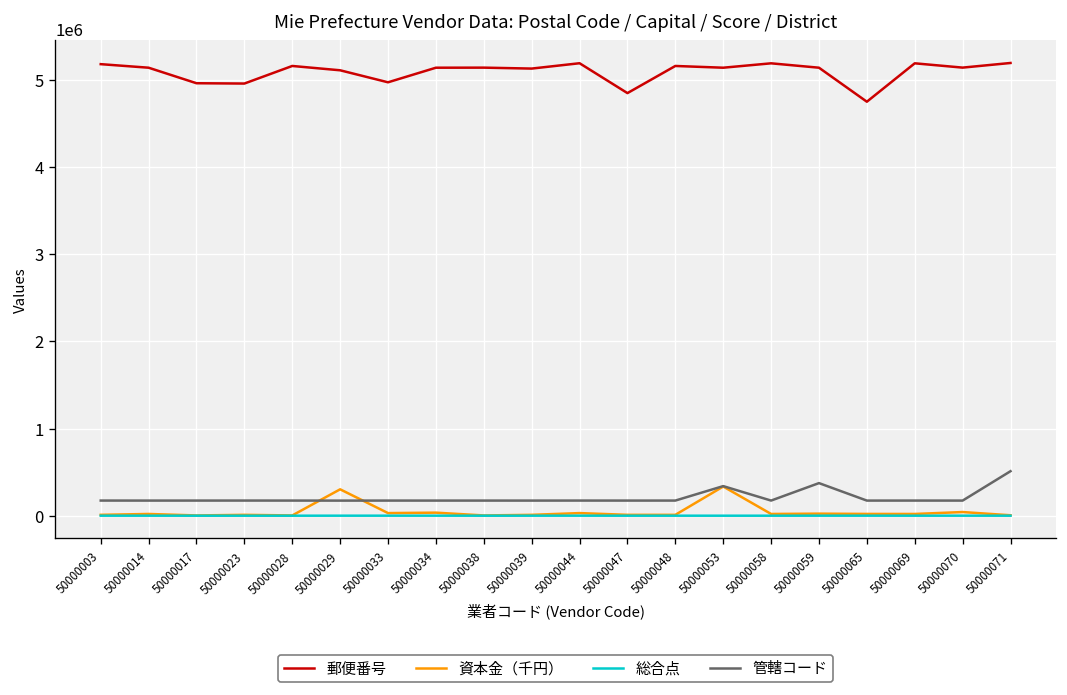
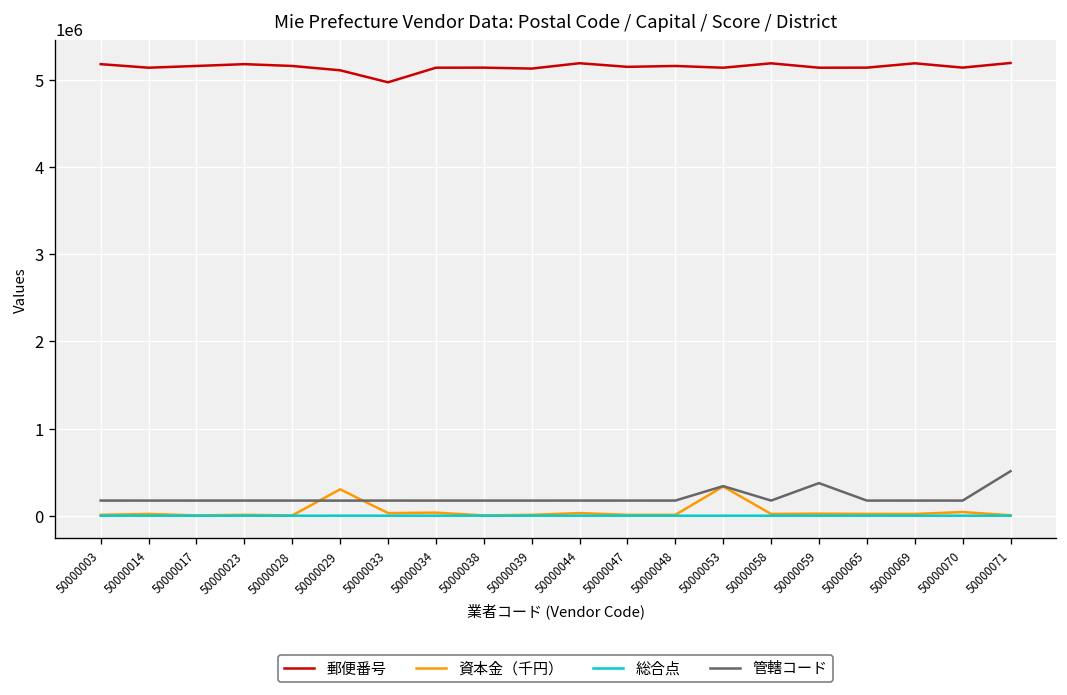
  {
    "郵便番号": {
      "50000003": 5200000,
      "50000014": 5100000,
-     "50000017": 5000000,
-     "50000023": 5000000,
+     "50000017": 5200000,
+     "50000023": 5200000,
      "50000028": 5200000,
      "50000029": 5100000,
      "50000033": 5000000,
      "50000034": 5100000,
      "50000038": 5100000,
      "50000039": 5100000,
      "50000044": 5200000,
-     "50000047": 4800000,
+     "50000047": 5200000,
      "50000048": 5200000,
      "50000053": 5100000,
      "50000058": 5200000,
      "50000059": 5100000,
-     "50000065": 4700000,
+     "50000065": 5100000,
      "50000069": 5200000,
      "50000070": 5100000,
      "50000071": 5200000
    },
    "資本金（千円）": {
      "50000029": 300000,
      "50000070": 0
    },
    "総合点": {
      "50000029": 0,
      "50000053": 0,
      "50000070": 0
    },
    "管轄コード": {
      "50000003": 200000,
      "50000014": 200000,
      "50000017": 200000,
      "50000023": 200000,
      "50000028": 200000,
      "50000029": 200000,
      "50000033": 200000,
      "50000034": 200000,
      "50000038": 200000,
      "50000039": 200000,
      "50000044": 200000,
      "50000047": 200000,
      "50000048": 200000,
      "50000058": 200000,
      "50000059": 400000,
      "50000065": 200000,
      "50000069": 200000,
      "50000070": 200000,
      "50000071": 500000
    }
  }
